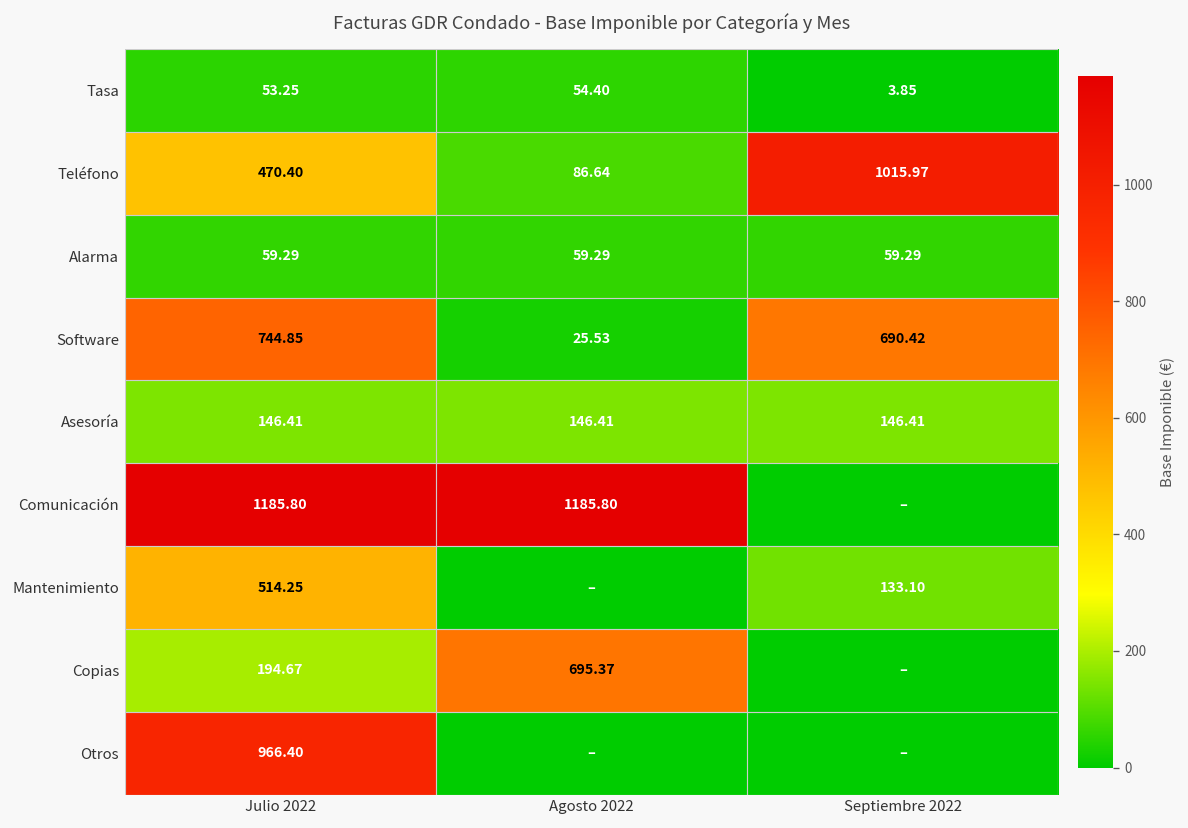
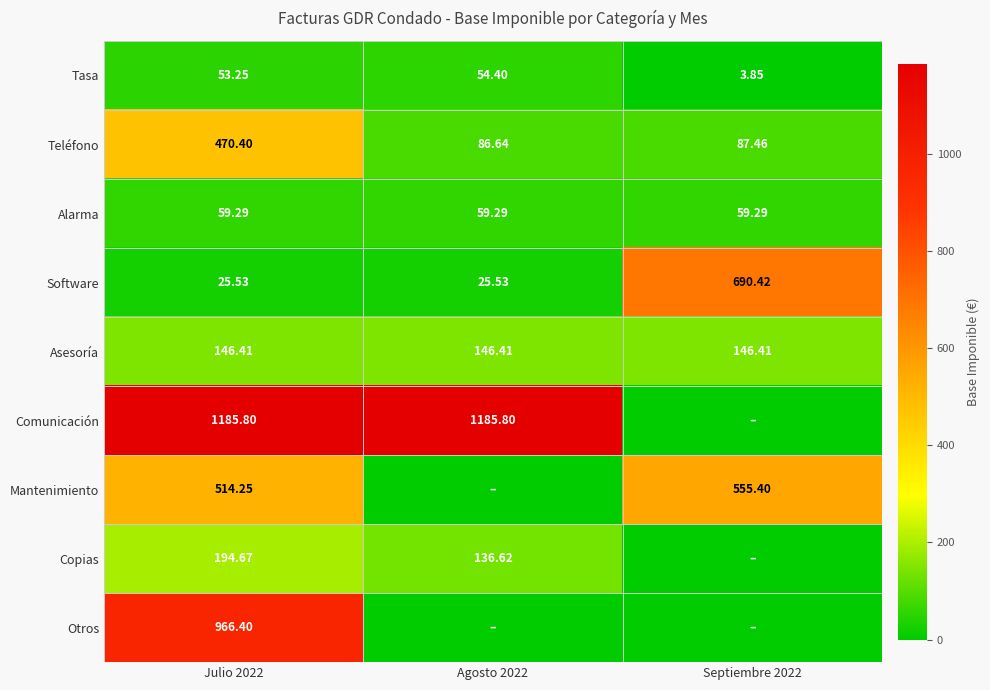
  {
    "Tasa": {
      "Julio 2022": 53.25,
      "Agosto 2022": 54.40,
      "Septiembre 2022": 3.85
    },
    "Teléfono": {
      "Julio 2022": 470.40,
      "Agosto 2022": 86.64,
-     "Septiembre 2022": 1015.97
+     "Septiembre 2022": 87.46
    },
    "Alarma": {
      "Julio 2022": 59.29,
      "Agosto 2022": 59.29,
      "Septiembre 2022": 59.29
    },
    "Software": {
-     "Julio 2022": 744.85,
+     "Julio 2022": 25.53,
      "Agosto 2022": 25.53,
      "Septiembre 2022": 690.42
    },
    "Asesoría": {
      "Julio 2022": 146.41,
      "Agosto 2022": 146.41,
      "Septiembre 2022": 146.41
    },
    "Comunicación": {
      "Julio 2022": 1185.80,
      "Agosto 2022": 1185.80
    },
    "Mantenimiento": {
      "Julio 2022": 514.25,
-     "Septiembre 2022": 133.10
+     "Septiembre 2022": 555.40
    },
    "Copias": {
      "Julio 2022": 194.67,
-     "Agosto 2022": 695.37
+     "Agosto 2022": 136.62
    },
    "Otros": {
      "Julio 2022": 966.40
    }
  }
